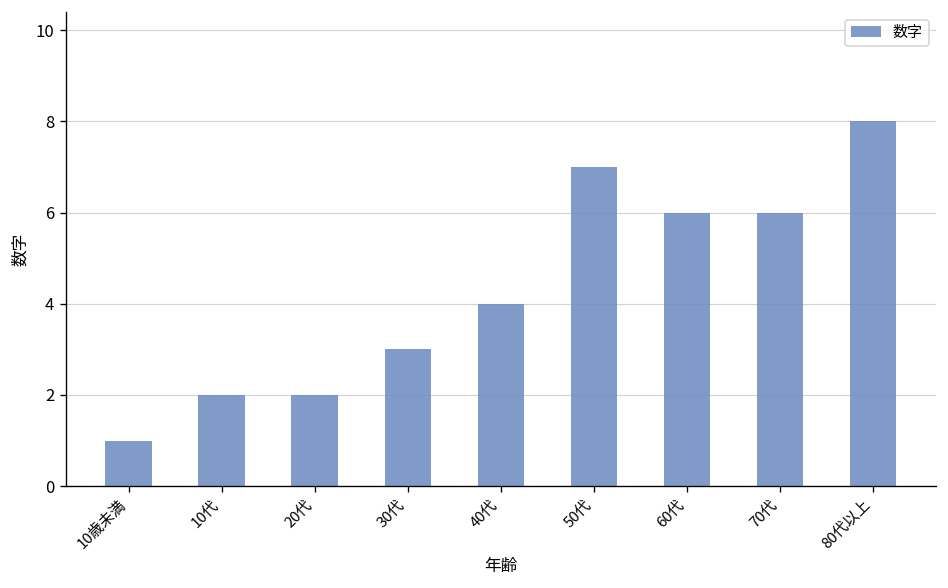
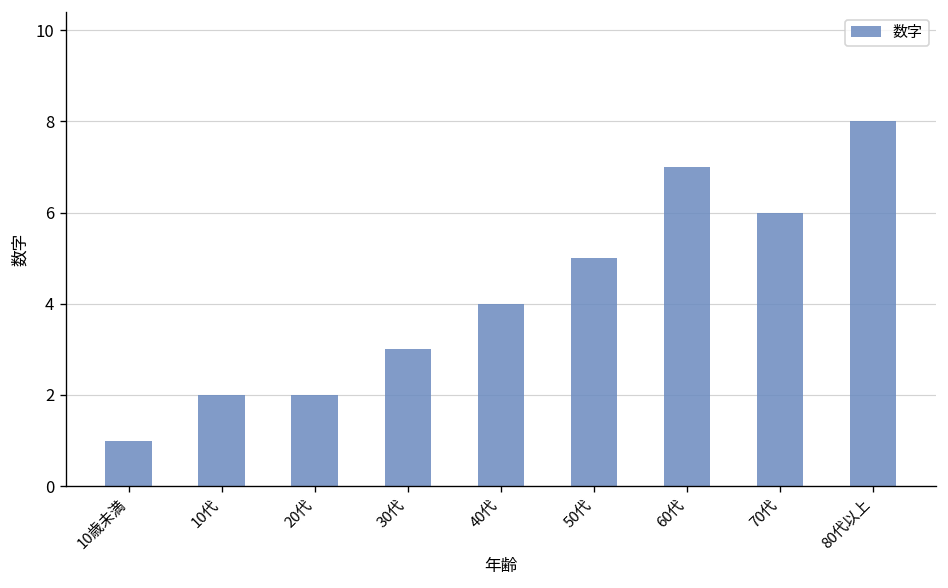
  {
    "10歳未満": 1,
    "10代": 2,
    "20代": 2,
    "30代": 3,
    "40代": 4,
-   "50代": 7,
-   "60代": 6,
+   "50代": 5,
+   "60代": 7,
    "70代": 6,
    "80代以上": 8
  }
